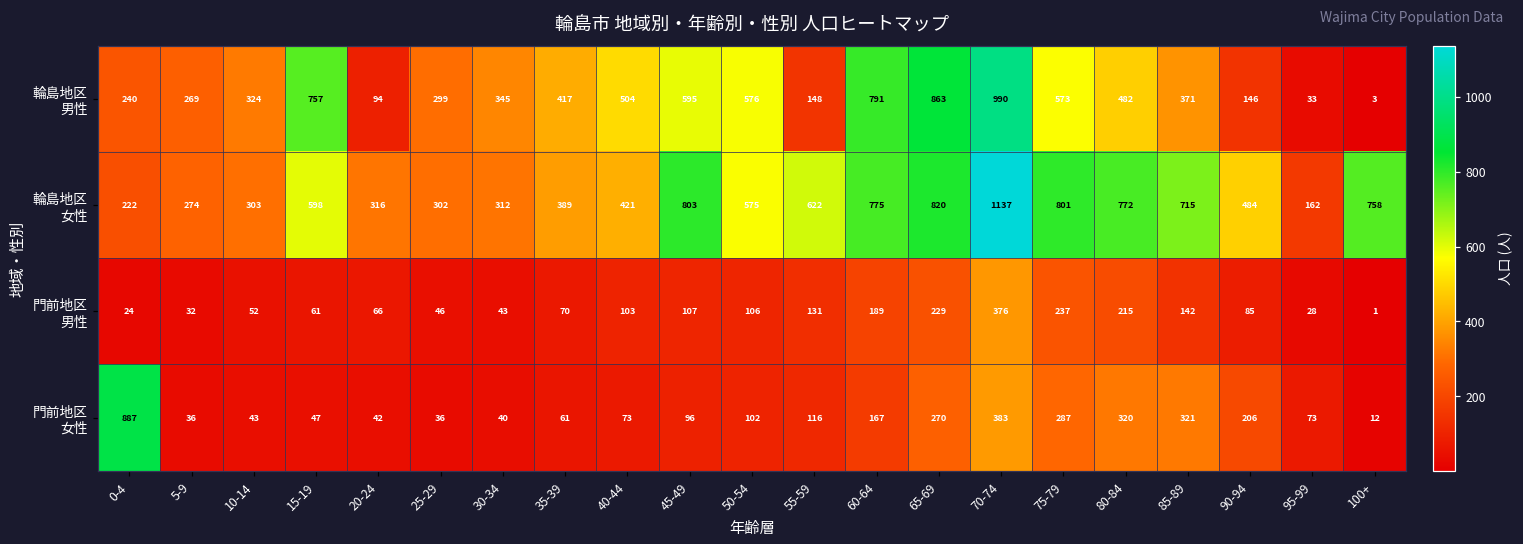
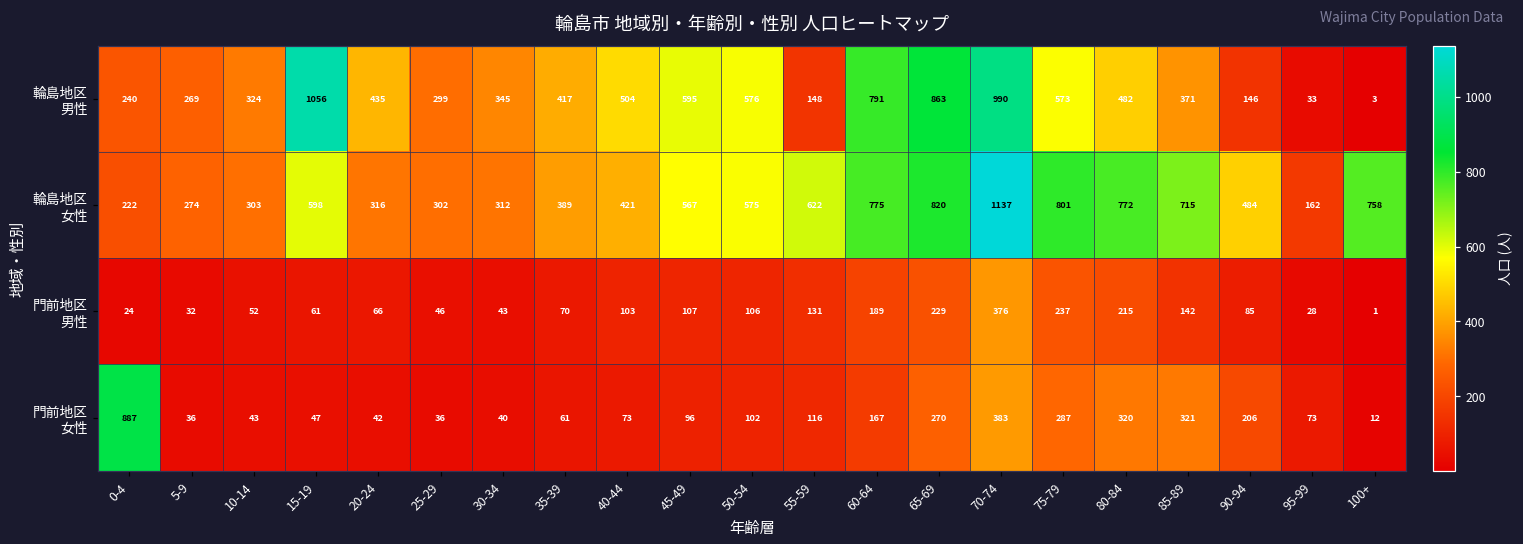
  {
    "輪島地区 男性": {
      "0-4": 240,
      "5-9": 269,
      "10-14": 324,
-     "15-19": 757,
-     "20-24": 94,
+     "15-19": 1056,
+     "20-24": 435,
      "25-29": 299,
      "30-34": 345,
      "35-39": 417,
      "40-44": 504,
      "45-49": 595,
      "50-54": 576,
      "55-59": 148,
      "60-64": 791,
      "65-69": 863,
      "70-74": 990,
      "75-79": 573,
      "80-84": 482,
      "85-89": 371,
      "90-94": 146,
      "95-99": 33,
      "100+": 3
    },
    "輪島地区 女性": {
      "0-4": 222,
      "5-9": 274,
      "10-14": 303,
      "15-19": 598,
      "20-24": 316,
      "25-29": 302,
      "30-34": 312,
      "35-39": 389,
      "40-44": 421,
-     "45-49": 803,
+     "45-49": 567,
      "50-54": 575,
      "55-59": 622,
      "60-64": 775,
      "65-69": 820,
      "70-74": 1137,
      "75-79": 801,
      "80-84": 772,
      "85-89": 715,
      "90-94": 484,
      "95-99": 162,
      "100+": 758
    },
    "門前地区 男性": {
      "0-4": 24,
      "5-9": 32,
      "10-14": 52,
      "15-19": 61,
      "20-24": 66,
      "25-29": 46,
      "30-34": 43,
      "35-39": 70,
      "40-44": 103,
      "45-49": 107,
      "50-54": 106,
      "55-59": 131,
      "60-64": 189,
      "65-69": 229,
      "70-74": 376,
      "75-79": 237,
      "80-84": 215,
      "85-89": 142,
      "90-94": 85,
      "95-99": 28,
      "100+": 1
    },
    "門前地区 女性": {
      "0-4": 887,
      "5-9": 36,
      "10-14": 43,
      "15-19": 47,
      "20-24": 42,
      "25-29": 36,
      "30-34": 40,
      "35-39": 61,
      "40-44": 73,
      "45-49": 96,
      "50-54": 102,
      "55-59": 116,
      "60-64": 167,
      "65-69": 270,
      "70-74": 383,
      "75-79": 287,
      "80-84": 320,
      "85-89": 321,
      "90-94": 206,
      "95-99": 73,
      "100+": 12
    }
  }
